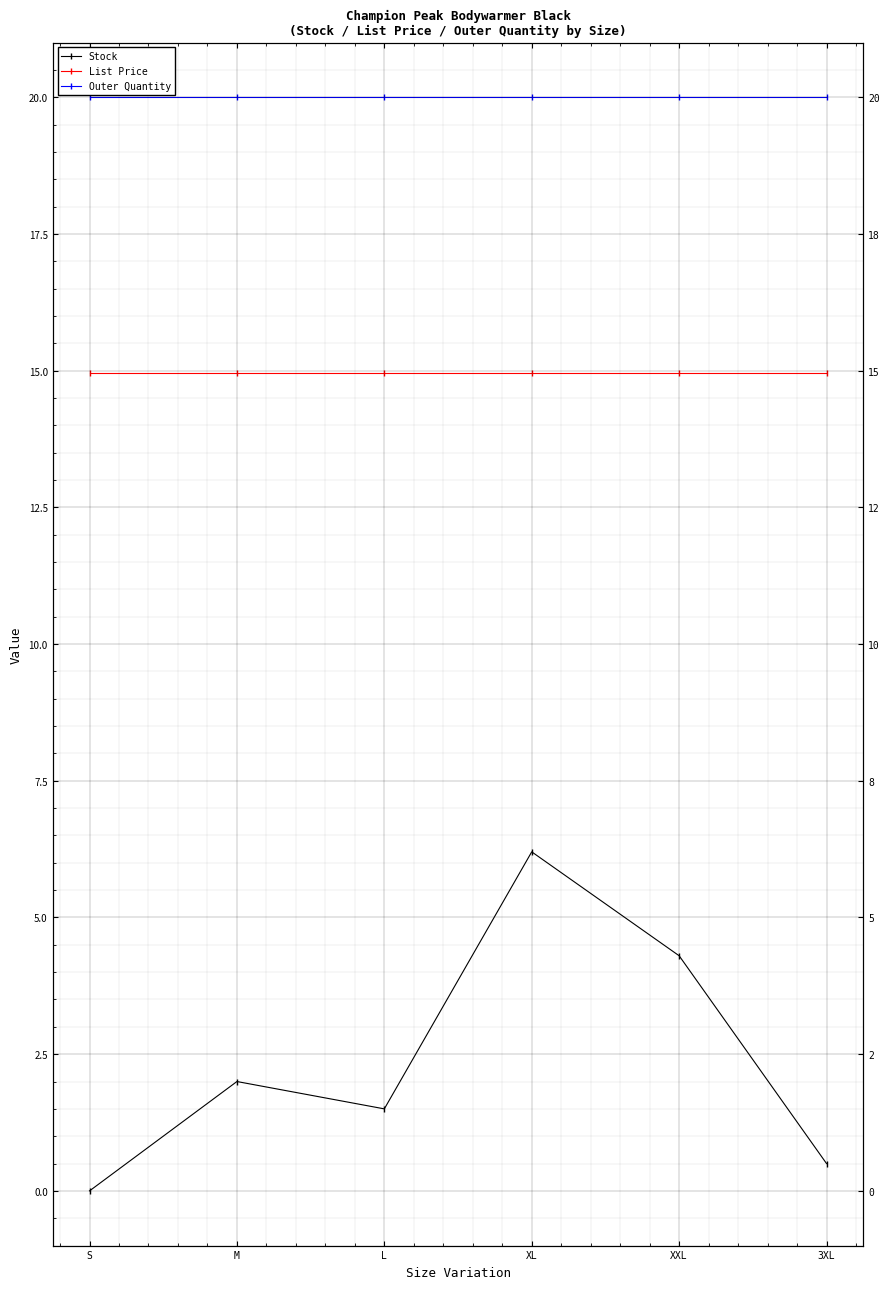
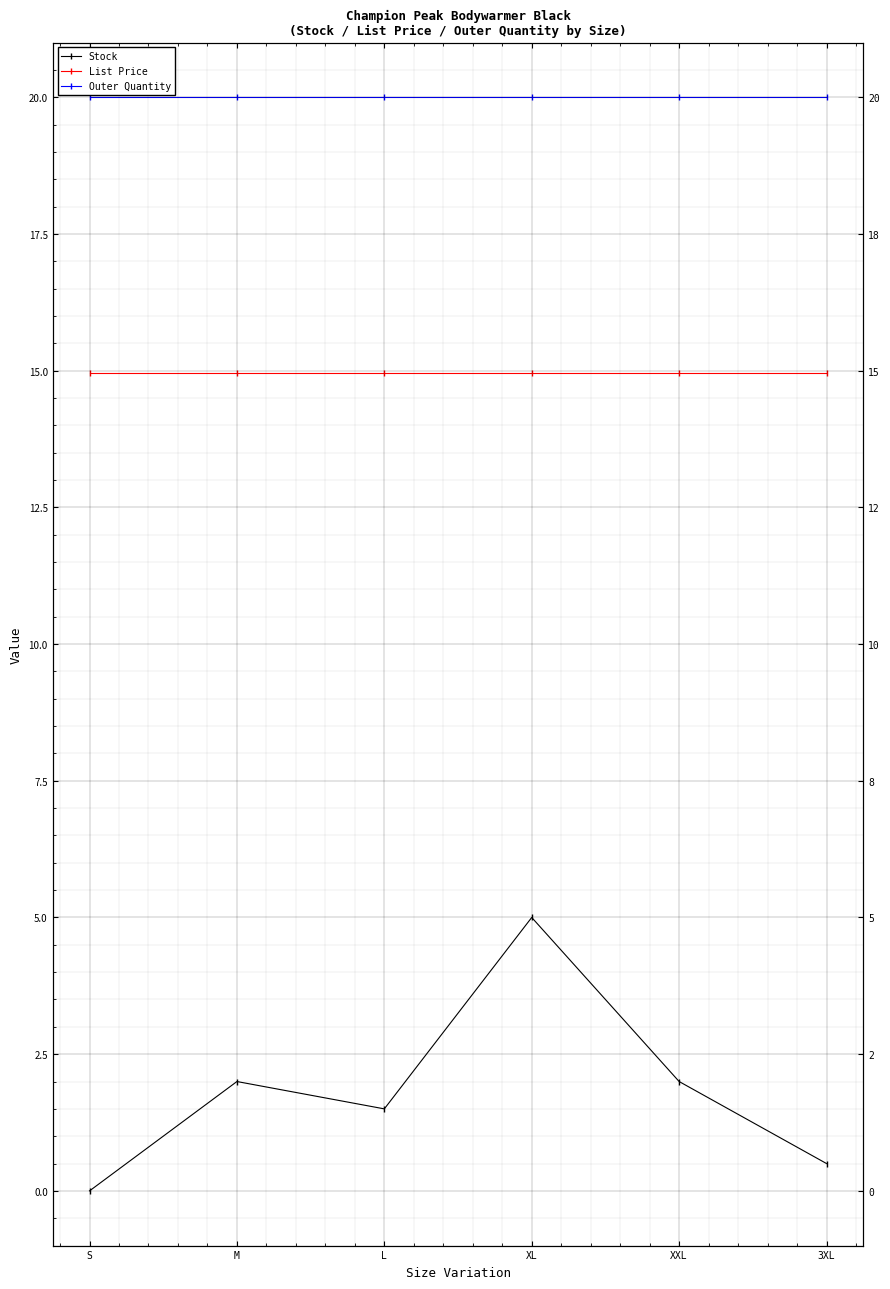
  {
    "Stock": {
      "S": 0.0,
      "M": 2.0,
      "L": 1.5,
-     "XL": 6.2,
-     "XXL": 4.3,
+     "XL": 5.0,
+     "XXL": 2.0,
      "3XL": 0.5
    },
    "List Price": {
      "S": 15.0,
      "M": 15.0,
      "L": 15.0,
      "XL": 15.0,
      "XXL": 15.0,
      "3XL": 15.0
    },
    "Outer Quantity": {
      "S": 20.0,
      "M": 20.0,
      "L": 20.0,
      "XL": 20.0,
      "XXL": 20.0,
      "3XL": 20.0
    }
  }
